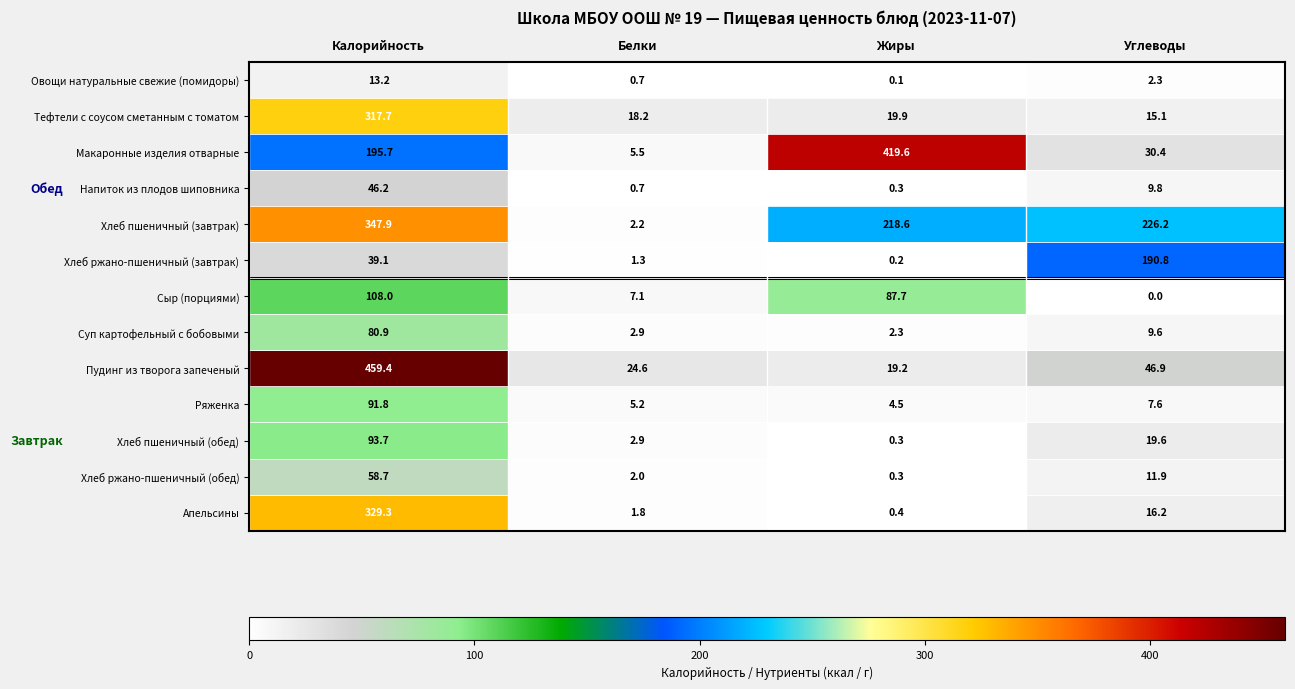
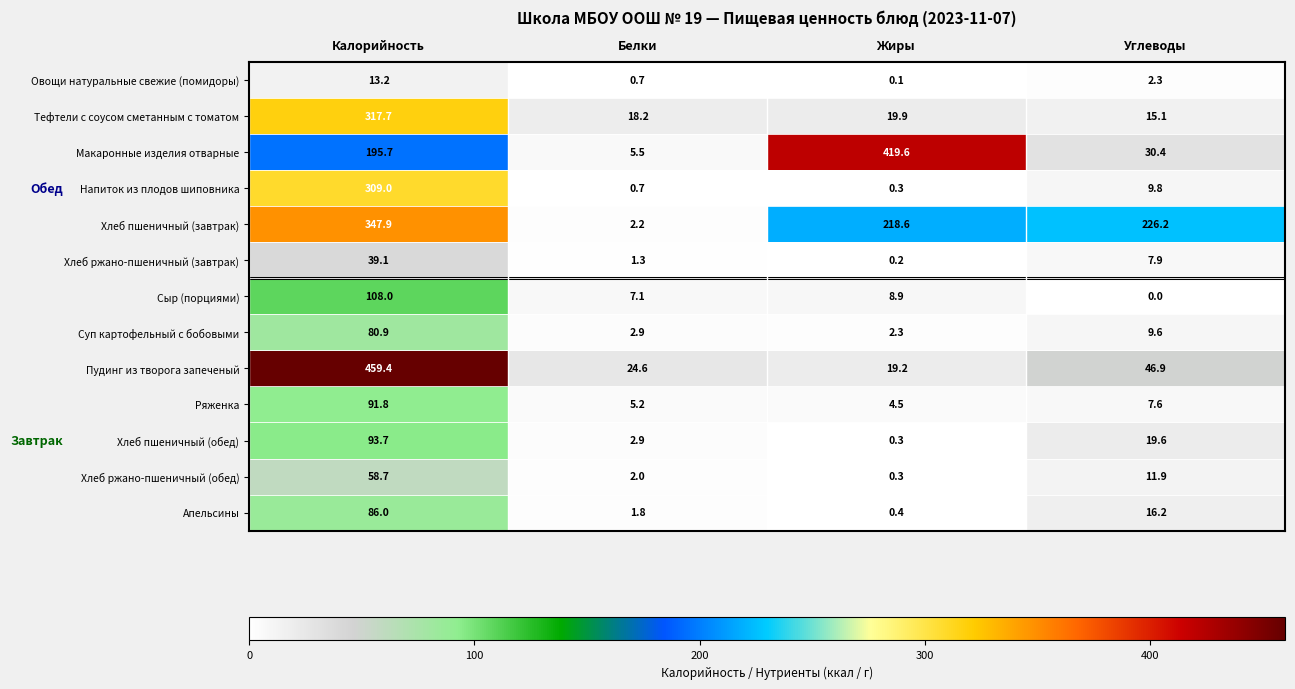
  {
    "Овощи натуральные свежие (помидоры)": {
      "Калорийность": 13.2,
      "Белки": 0.7,
      "Жиры": 0.1,
      "Углеводы": 2.3
    },
    "Тефтели с соусом сметанным с томатом": {
      "Калорийность": 317.7,
      "Белки": 18.2,
      "Жиры": 19.9,
      "Углеводы": 15.1
    },
    "Макаронные изделия отварные": {
      "Калорийность": 195.7,
      "Белки": 5.5,
      "Жиры": 419.6,
      "Углеводы": 30.4
    },
    "Напиток из плодов шиповника": {
-     "Калорийность": 46.2,
+     "Калорийность": 309.0,
      "Белки": 0.7,
      "Жиры": 0.3,
      "Углеводы": 9.8
    },
    "Хлеб пшеничный (завтрак)": {
      "Калорийность": 347.9,
      "Белки": 2.2,
      "Жиры": 218.6,
      "Углеводы": 226.2
    },
    "Хлеб ржано-пшеничный (завтрак)": {
      "Калорийность": 39.1,
      "Белки": 1.3,
      "Жиры": 0.2,
-     "Углеводы": 190.8
+     "Углеводы": 7.9
    },
    "Сыр (порциями)": {
      "Калорийность": 108.0,
      "Белки": 7.1,
-     "Жиры": 87.7,
+     "Жиры": 8.9,
      "Углеводы": 0.0
    },
    "Суп картофельный с бобовыми": {
      "Калорийность": 80.9,
      "Белки": 2.9,
      "Жиры": 2.3,
      "Углеводы": 9.6
    },
    "Пудинг из творога запеченый": {
      "Калорийность": 459.4,
      "Белки": 24.6,
      "Жиры": 19.2,
      "Углеводы": 46.9
    },
    "Ряженка": {
      "Калорийность": 91.8,
      "Белки": 5.2,
      "Жиры": 4.5,
      "Углеводы": 7.6
    },
    "Хлеб пшеничный (обед)": {
      "Калорийность": 93.7,
      "Белки": 2.9,
      "Жиры": 0.3,
      "Углеводы": 19.6
    },
    "Хлеб ржано-пшеничный (обед)": {
      "Калорийность": 58.7,
      "Белки": 2.0,
      "Жиры": 0.3,
      "Углеводы": 11.9
    },
    "Апельсины": {
-     "Калорийность": 329.3,
+     "Калорийность": 86.0,
      "Белки": 1.8,
      "Жиры": 0.4,
      "Углеводы": 16.2
    }
  }
